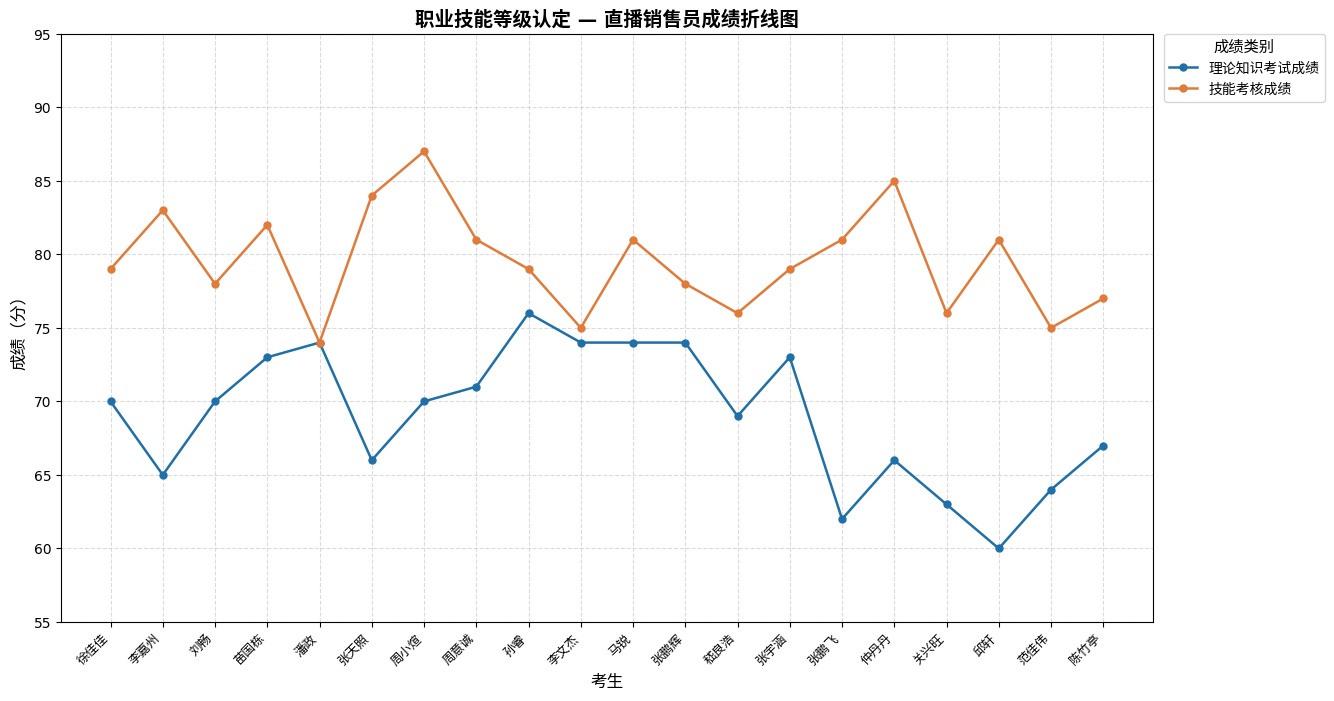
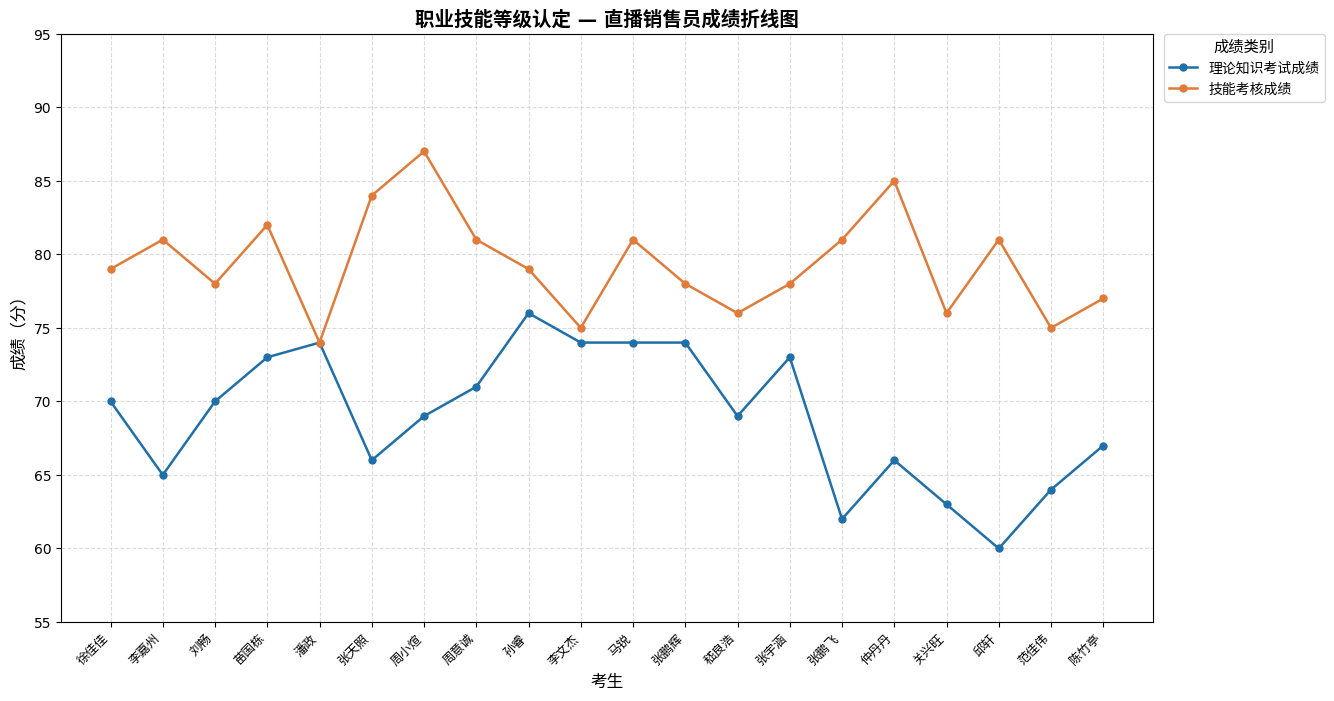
  {
    "理论知识考试成绩": {
      "徐佳佳": 70,
      "李嘉州": 65,
      "刘畅": 70,
      "苗国栋": 73,
      "张天照": 66,
-     "周小煊": 70,
+     "周小煊": 69,
      "周意诚": 71,
      "孙睿": 76,
      "李文杰": 74,
      "马锐": 74,
      "张鹏辉": 74,
      "嵇良浩": 69,
      "张宇涵": 73,
      "张鹏飞": 62,
      "仲丹丹": 66,
      "关兴旺": 63,
      "邱轩": 60,
      "范佳伟": 64,
      "陈竹亭": 67
    },
    "技能考核成绩": {
      "徐佳佳": 79,
-     "李嘉州": 83,
+     "李嘉州": 81,
      "刘畅": 78,
      "苗国栋": 82,
      "张天照": 84,
      "周小煊": 87,
      "周意诚": 81,
      "孙睿": 79,
      "李文杰": 75,
      "马锐": 81,
      "张鹏辉": 78,
      "嵇良浩": 76,
-     "张宇涵": 79,
+     "张宇涵": 78,
      "张鹏飞": 81,
      "仲丹丹": 85,
      "关兴旺": 76,
      "邱轩": 81,
      "范佳伟": 75,
      "陈竹亭": 77
    }
  }
